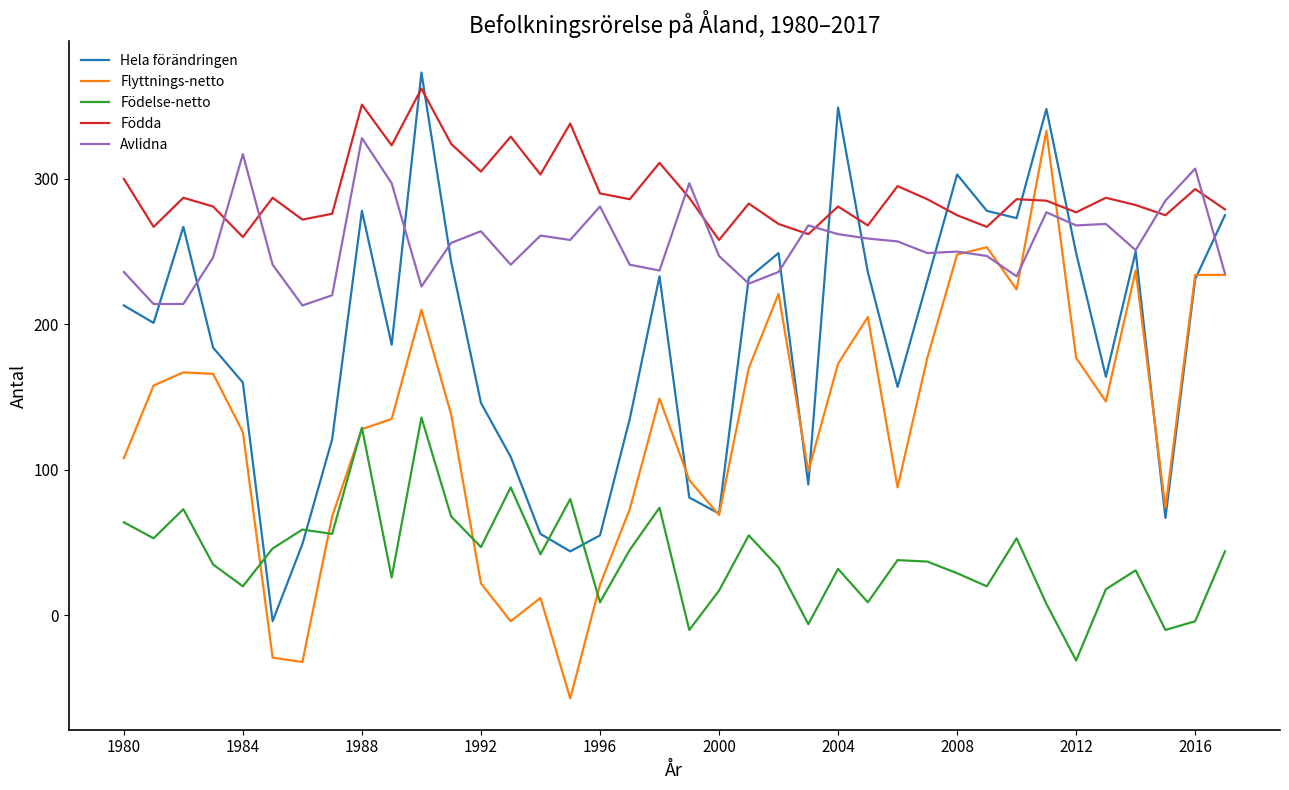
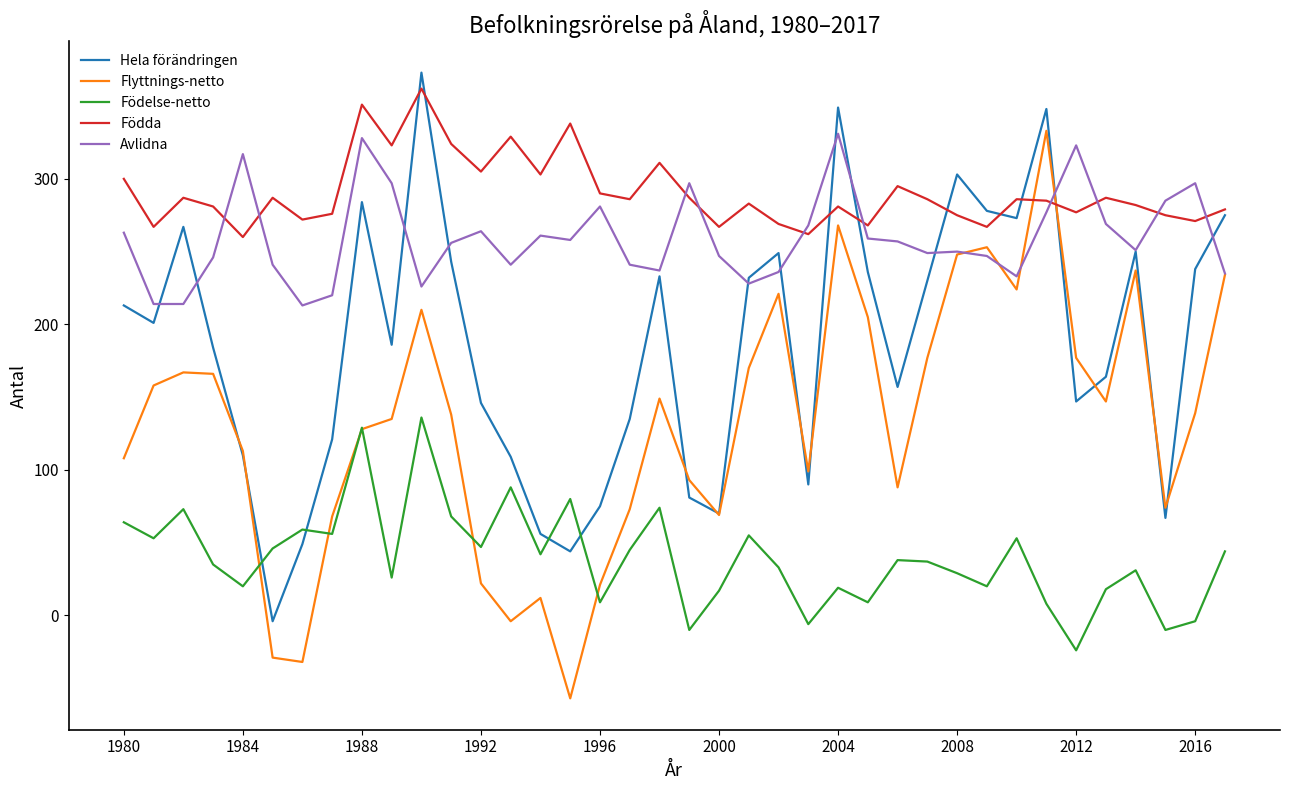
  {
    "Hela förändringen": {
      "1980": 213,
-     "1984": 160,
-     "1988": 278,
+     "1984": 110,
+     "1988": 284,
      "1992": 146,
-     "1996": 55,
+     "1996": 75,
      "2004": 349,
      "2008": 303,
-     "2012": 249,
-     "2016": 231
+     "2012": 147,
+     "2016": 238
    },
    "Flyttnings-netto": {
      "1980": 108,
-     "1984": 126,
+     "1984": 113,
      "1992": 22,
      "1996": 21,
-     "2004": 173,
+     "2004": 268,
      "2008": 248,
      "2012": 177,
-     "2016": 234
+     "2016": 139
    },
    "Födelse-netto": {
      "1980": 64,
      "1984": 20,
      "1992": 47,
      "1996": 9,
      "2000": 17,
-     "2004": 32,
+     "2004": 19,
      "2008": 29,
-     "2012": -31,
+     "2012": -24,
      "2016": -4
    },
    "Födda": {
      "1980": 300,
      "1984": 260,
      "1988": 351,
      "1992": 305,
      "1996": 290,
-     "2000": 258,
+     "2000": 267,
      "2004": 281,
      "2008": 275,
      "2012": 277,
-     "2016": 293
+     "2016": 271
    },
    "Avlidna": {
-     "1980": 236,
+     "1980": 263,
      "1984": 317,
      "1988": 328,
      "1992": 264,
      "1996": 281,
      "2000": 247,
-     "2004": 262,
+     "2004": 331,
      "2008": 250,
-     "2012": 268,
-     "2016": 307
+     "2012": 323,
+     "2016": 297
    }
  }
